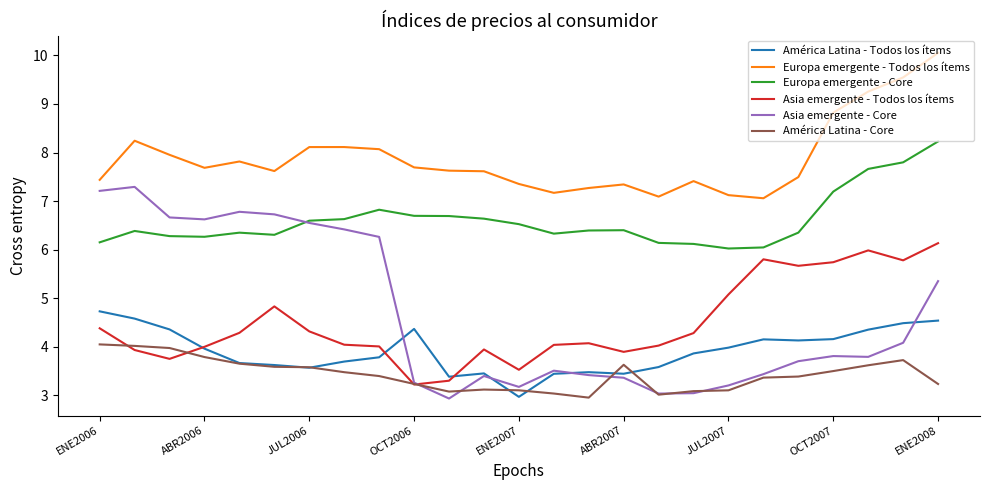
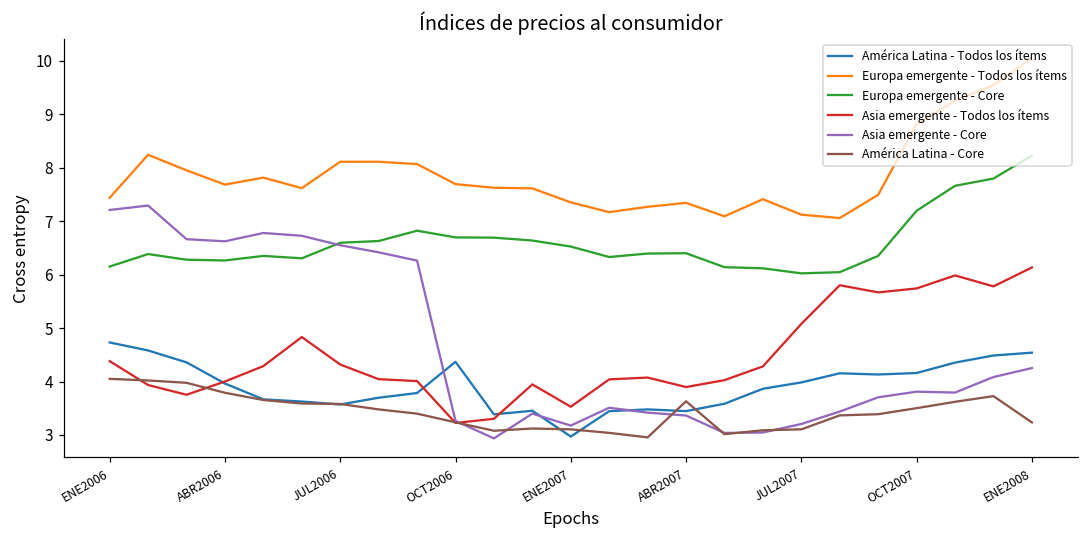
  {
    "América Latina - Todos los ítems": {
      "ENE2006": 4.7,
      "OCT2006": 4.4,
      "ENE2007": 3.0,
      "ABR2007": 3.4,
      "JUL2007": 4.0,
      "OCT2007": 4.2,
      "ENE2008": 4.5
    },
    "Europa emergente - Todos los ítems": {
      "ENE2006": 7.4,
      "ABR2006": 7.7,
      "JUL2006": 8.1,
      "OCT2006": 7.7,
      "ENE2007": 7.4,
      "ABR2007": 7.3,
      "JUL2007": 7.1
    },
    "Europa emergente - Core": {
      "ENE2006": 6.2,
      "ABR2006": 6.3,
      "OCT2006": 6.7,
      "ENE2007": 6.5,
      "ABR2007": 6.4,
      "JUL2007": 6.0,
      "OCT2007": 7.2,
      "ENE2008": 8.2
    },
    "Asia emergente - Todos los ítems": {
      "ENE2006": 4.4,
      "JUL2006": 4.3,
      "ENE2007": 3.5,
      "ABR2007": 3.9,
      "JUL2007": 5.1,
      "OCT2007": 5.7,
      "ENE2008": 6.1
    },
    "Asia emergente - Core": {
      "ENE2006": 7.2,
      "ABR2006": 6.6,
      "ENE2007": 3.2,
      "ABR2007": 3.4,
      "JUL2007": 3.2,
      "OCT2007": 3.8,
-     "ENE2008": 5.4
+     "ENE2008": 4.3
    },
    "América Latina - Core": {
      "ENE2006": 4.0,
      "ABR2006": 3.8,
      "ENE2007": 3.1,
      "ABR2007": 3.6,
      "JUL2007": 3.1,
      "OCT2007": 3.5,
      "ENE2008": 3.2
    }
  }
